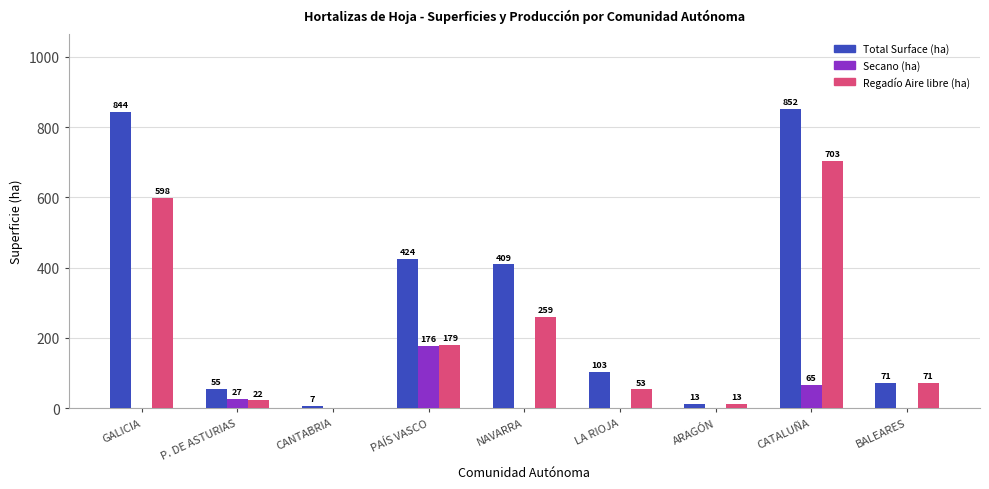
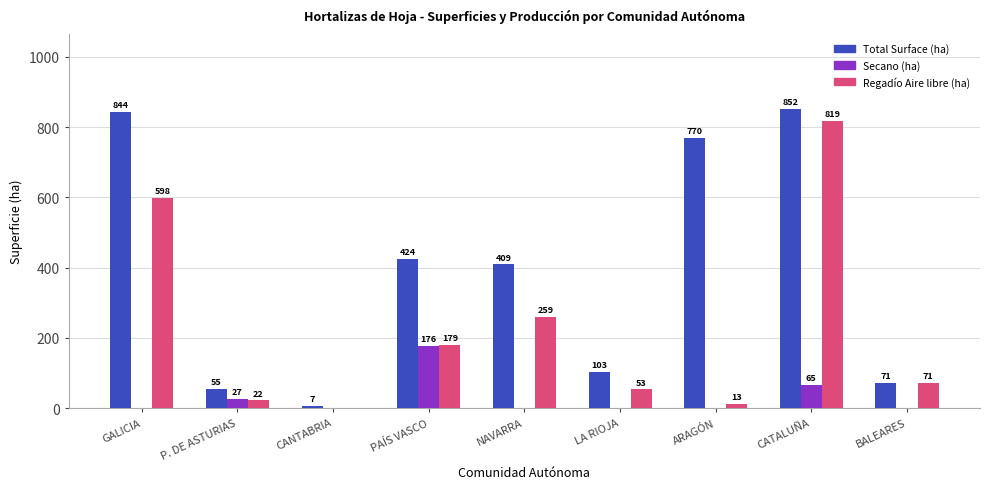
  {
    "Total Surface (ha)": {
      "GALICIA": 844,
      "P. DE ASTURIAS": 55,
      "CANTABRIA": 7,
      "PAÍS VASCO": 424,
      "NAVARRA": 409,
      "LA RIOJA": 103,
-     "ARAGÓN": 13,
+     "ARAGÓN": 770,
      "CATALUÑA": 852,
      "BALEARES": 71
    },
    "Secano (ha)": {
      "P. DE ASTURIAS": 27,
      "PAÍS VASCO": 176,
      "CATALUÑA": 65
    },
    "Regadío Aire libre (ha)": {
      "GALICIA": 598,
      "P. DE ASTURIAS": 22,
      "PAÍS VASCO": 179,
      "NAVARRA": 259,
      "LA RIOJA": 53,
      "ARAGÓN": 13,
-     "CATALUÑA": 703,
+     "CATALUÑA": 819,
      "BALEARES": 71
    }
  }
